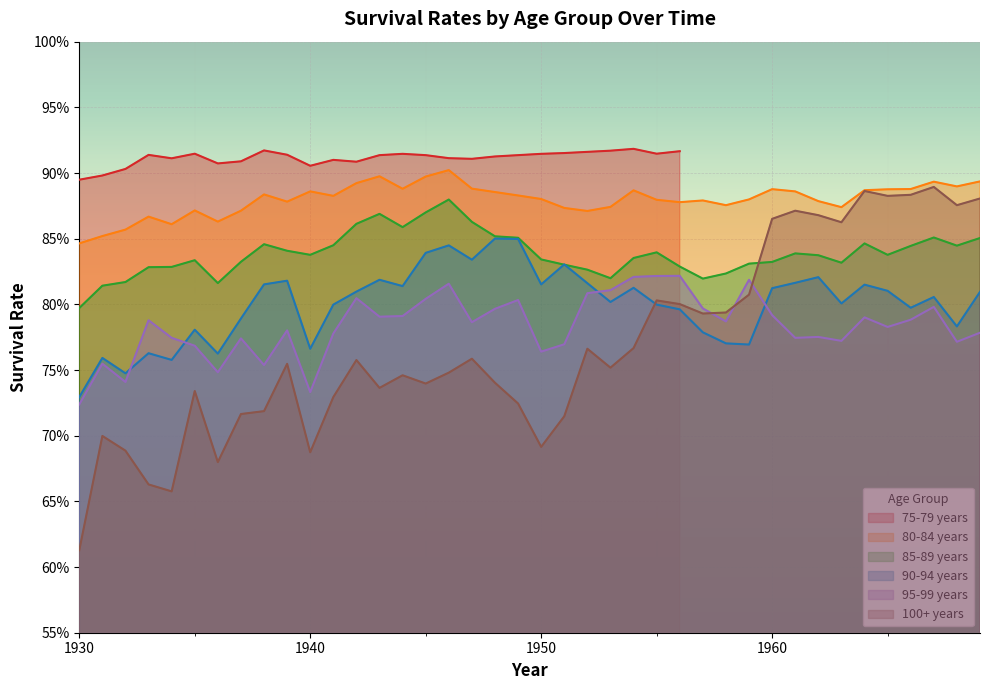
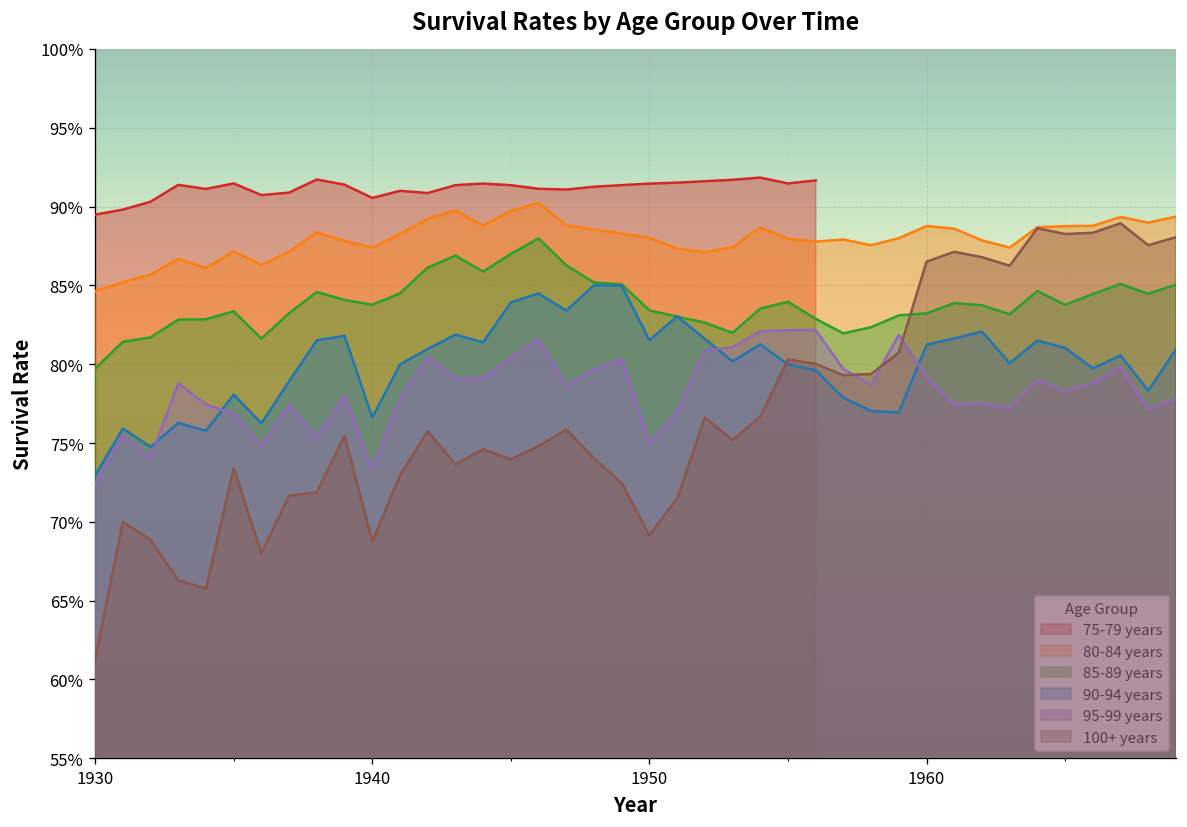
  {
    "80-84 years": {
      "1930": "84.6%",
-     "1940": "88.6%",
+     "1940": "87.4%",
      "1950": "88.0%",
      "1960": "88.8%"
    },
    "85-89 years": {
      "1930": "79.7%",
      "1940": "83.8%",
      "1950": "83.4%",
      "1960": "83.2%"
    },
    "90-94 years": {
      "1930": "72.9%",
      "1940": "76.6%",
      "1950": "81.5%",
      "1960": "81.2%"
    },
    "95-99 years": {
      "1930": "72.4%",
      "1940": "73.3%",
-     "1950": "76.4%",
+     "1950": "75.0%",
      "1960": "79.2%"
    }
  }
